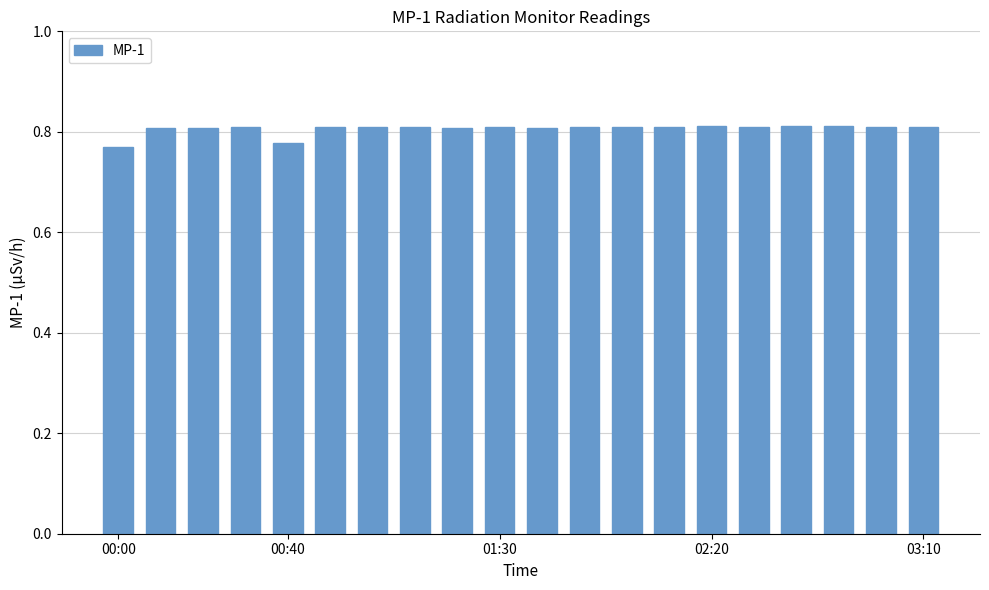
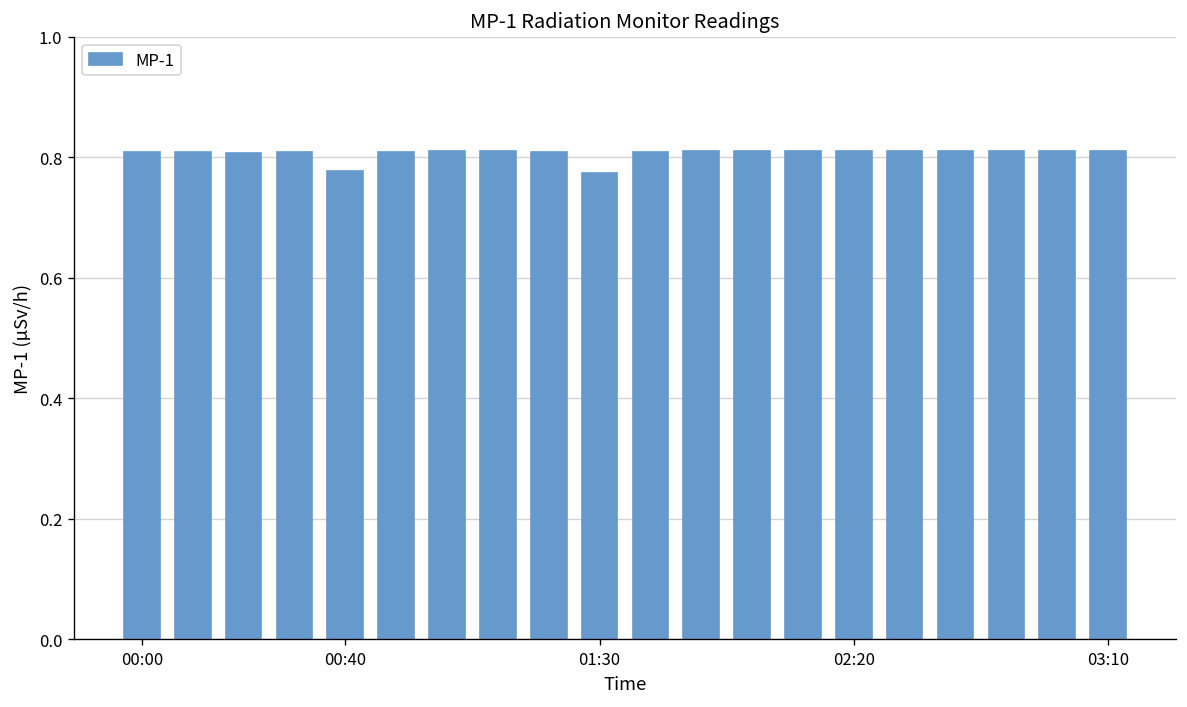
  {
-   "00:00": 0.77,
+   "00:00": 0.81,
    "00:40": 0.78,
-   "01:30": 0.81,
+   "01:30": 0.77,
    "02:20": 0.81,
    "03:10": 0.81
  }
